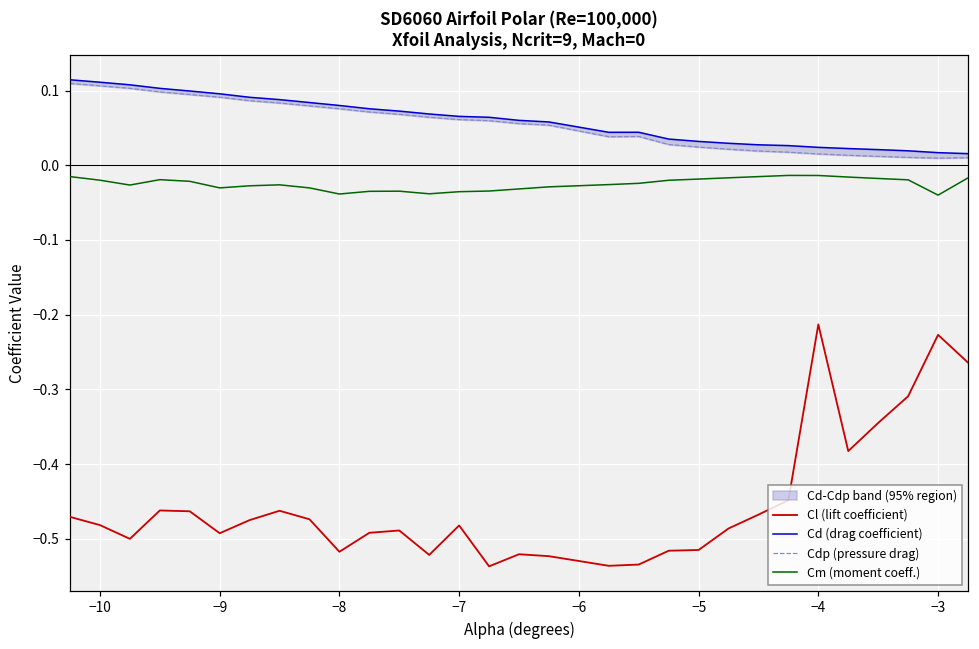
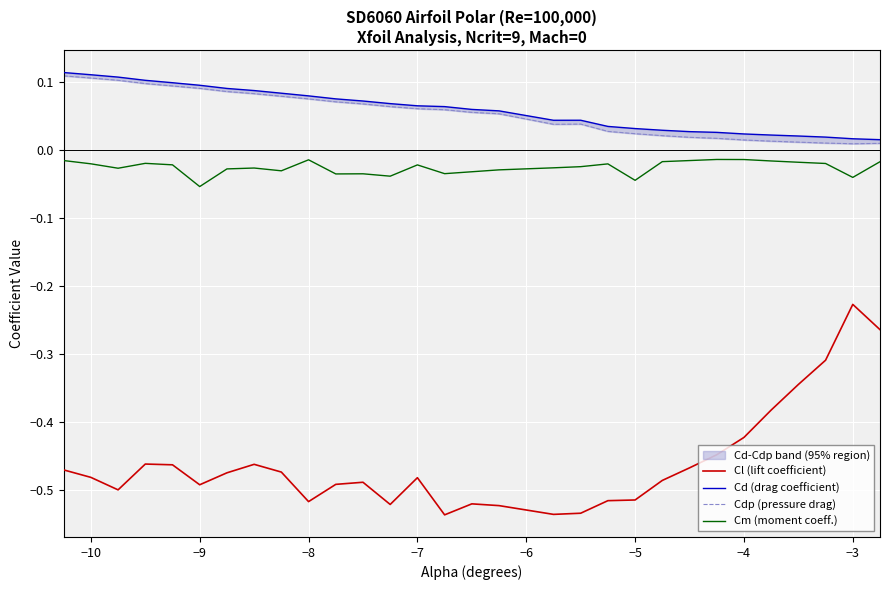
  {
    "Cl (lift coefficient)": {
      "−10": -0.48,
      "−9": -0.49,
      "−8": -0.52,
      "−7": -0.48,
      "−5": -0.52,
-     "−4": -0.21,
+     "−4": -0.42,
      "−3": -0.23
    },
    "Cm (moment coeff.)": {
      "−10": -0.02,
-     "−9": -0.03,
-     "−8": -0.04,
-     "−7": -0.04,
-     "−5": -0.02,
+     "−9": -0.05,
+     "−8": -0.01,
+     "−7": -0.02,
+     "−5": -0.04,
      "−4": -0.01,
      "−3": -0.04
    }
  }
